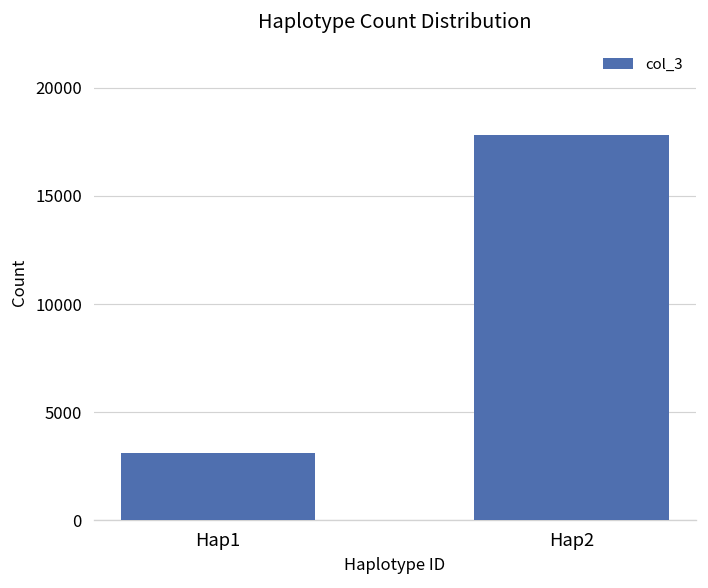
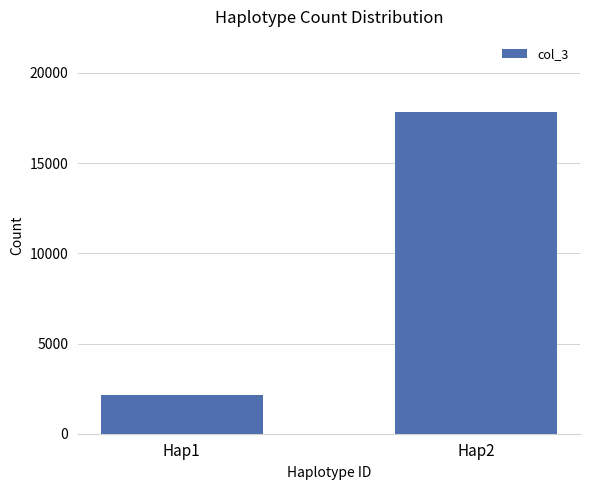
  {
-   "Hap1": 3100,
+   "Hap1": 2200,
    "Hap2": 17800
  }
